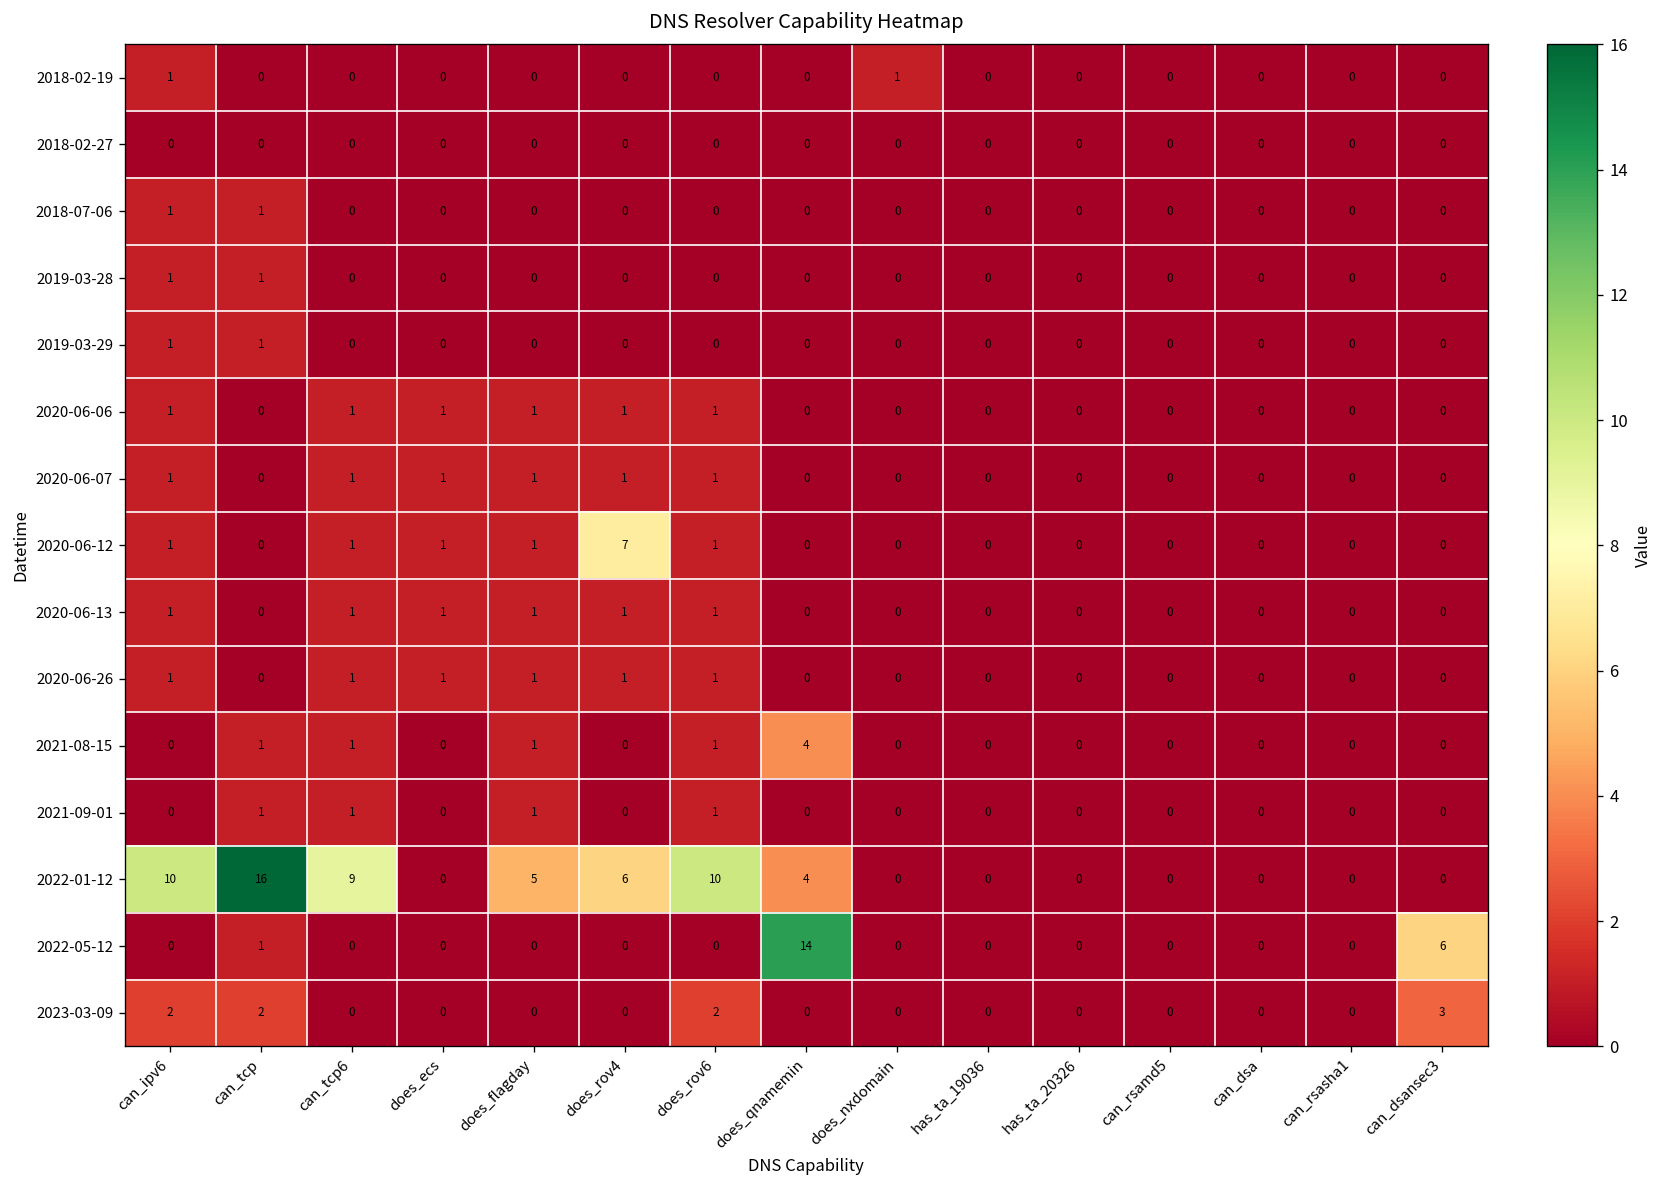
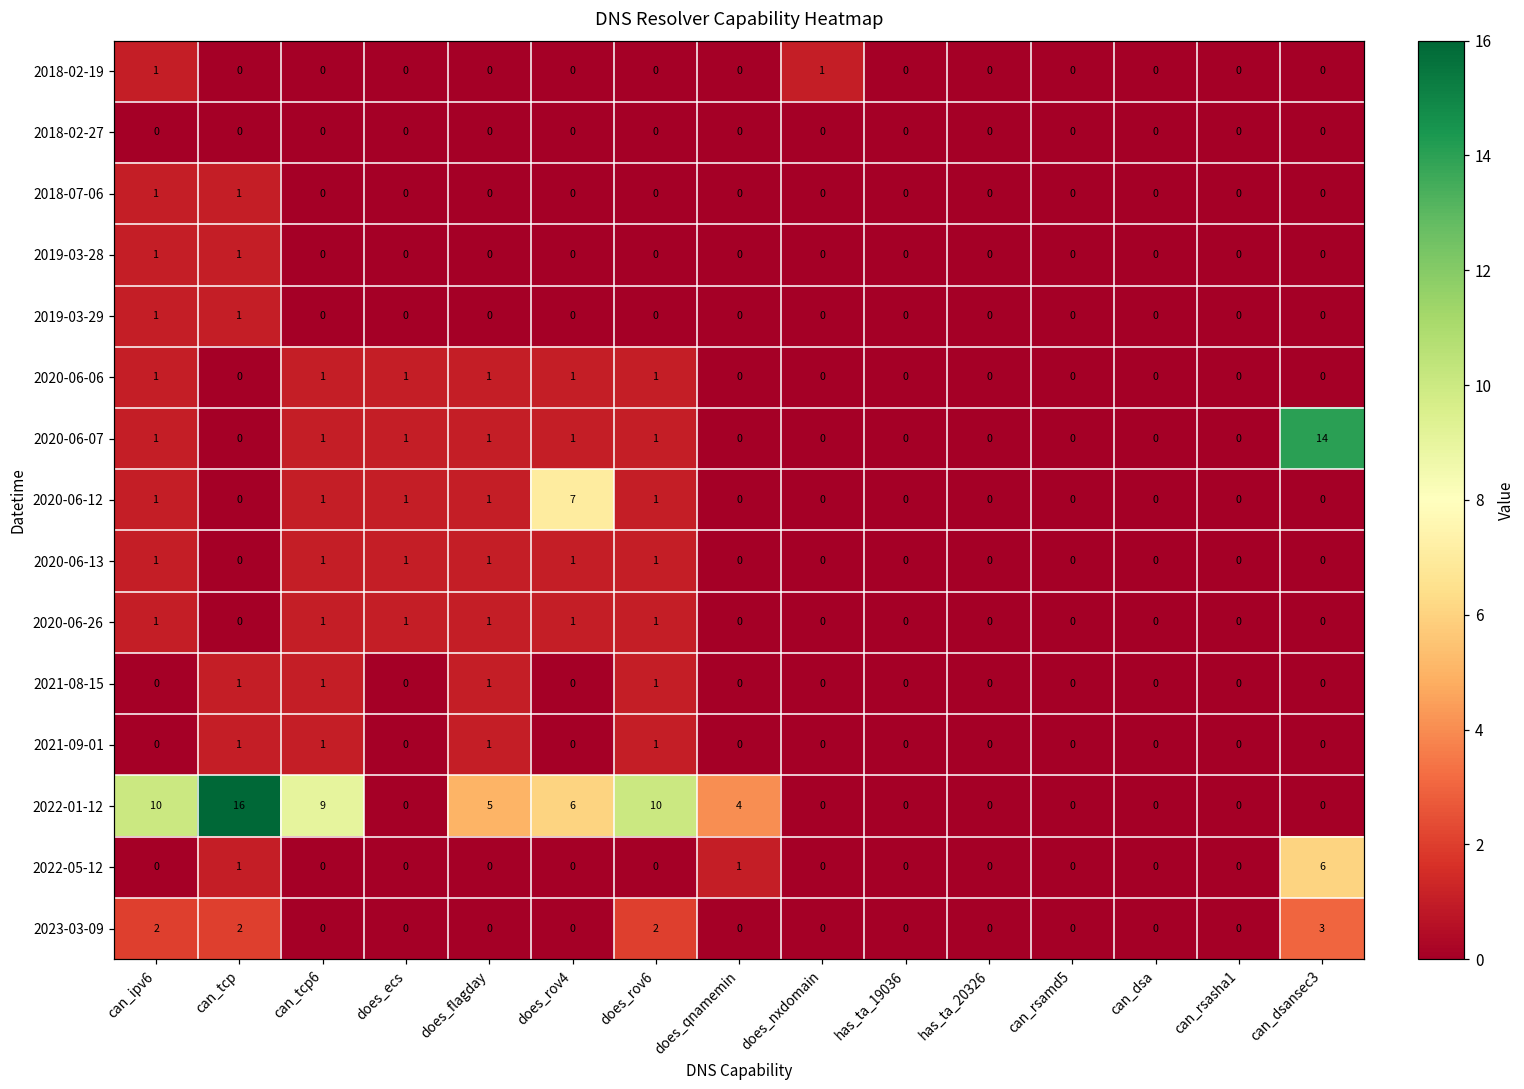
  {
    "2020-06-07": {
      "can_ipv6": 1,
      "can_tcp": 0,
      "can_tcp6": 1,
      "does_ecs": 1,
      "does_flagday": 1,
      "does_rov4": 1,
      "does_rov6": 1,
      "does_qnamemin": 0,
      "does_nxdomain": 0,
      "has_ta_19036": 0,
      "has_ta_20326": 0,
      "can_rsamd5": 0,
      "can_dsa": 0,
      "can_rsasha1": 0,
-     "can_dsansec3": 0
+     "can_dsansec3": 14
    },
    "2021-08-15": {
      "can_ipv6": 0,
      "can_tcp": 1,
      "can_tcp6": 1,
      "does_ecs": 0,
      "does_flagday": 1,
      "does_rov4": 0,
      "does_rov6": 1,
-     "does_qnamemin": 4,
+     "does_qnamemin": 0,
      "does_nxdomain": 0,
      "has_ta_19036": 0,
      "has_ta_20326": 0,
      "can_rsamd5": 0,
      "can_dsa": 0,
      "can_rsasha1": 0,
      "can_dsansec3": 0
    },
    "2022-05-12": {
      "can_ipv6": 0,
      "can_tcp": 1,
      "can_tcp6": 0,
      "does_ecs": 0,
      "does_flagday": 0,
      "does_rov4": 0,
      "does_rov6": 0,
-     "does_qnamemin": 14,
+     "does_qnamemin": 1,
      "does_nxdomain": 0,
      "has_ta_19036": 0,
      "has_ta_20326": 0,
      "can_rsamd5": 0,
      "can_dsa": 0,
      "can_rsasha1": 0,
      "can_dsansec3": 6
    }
  }
